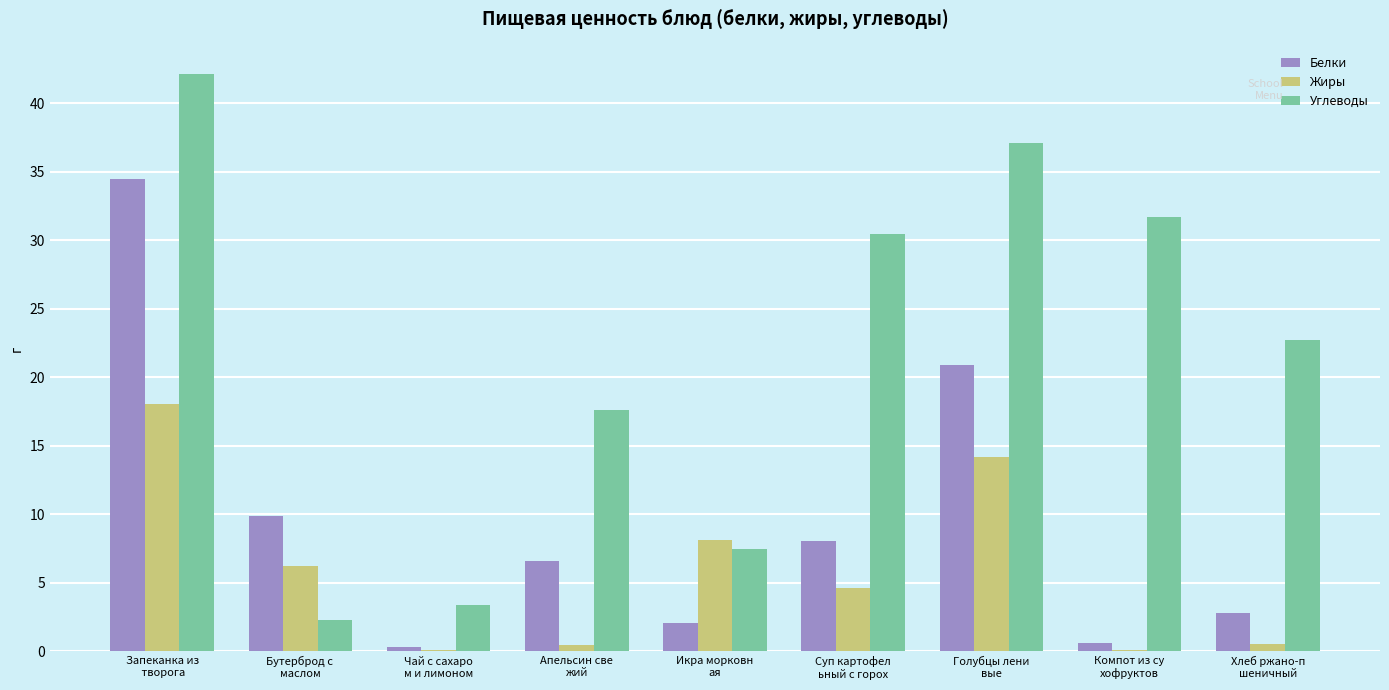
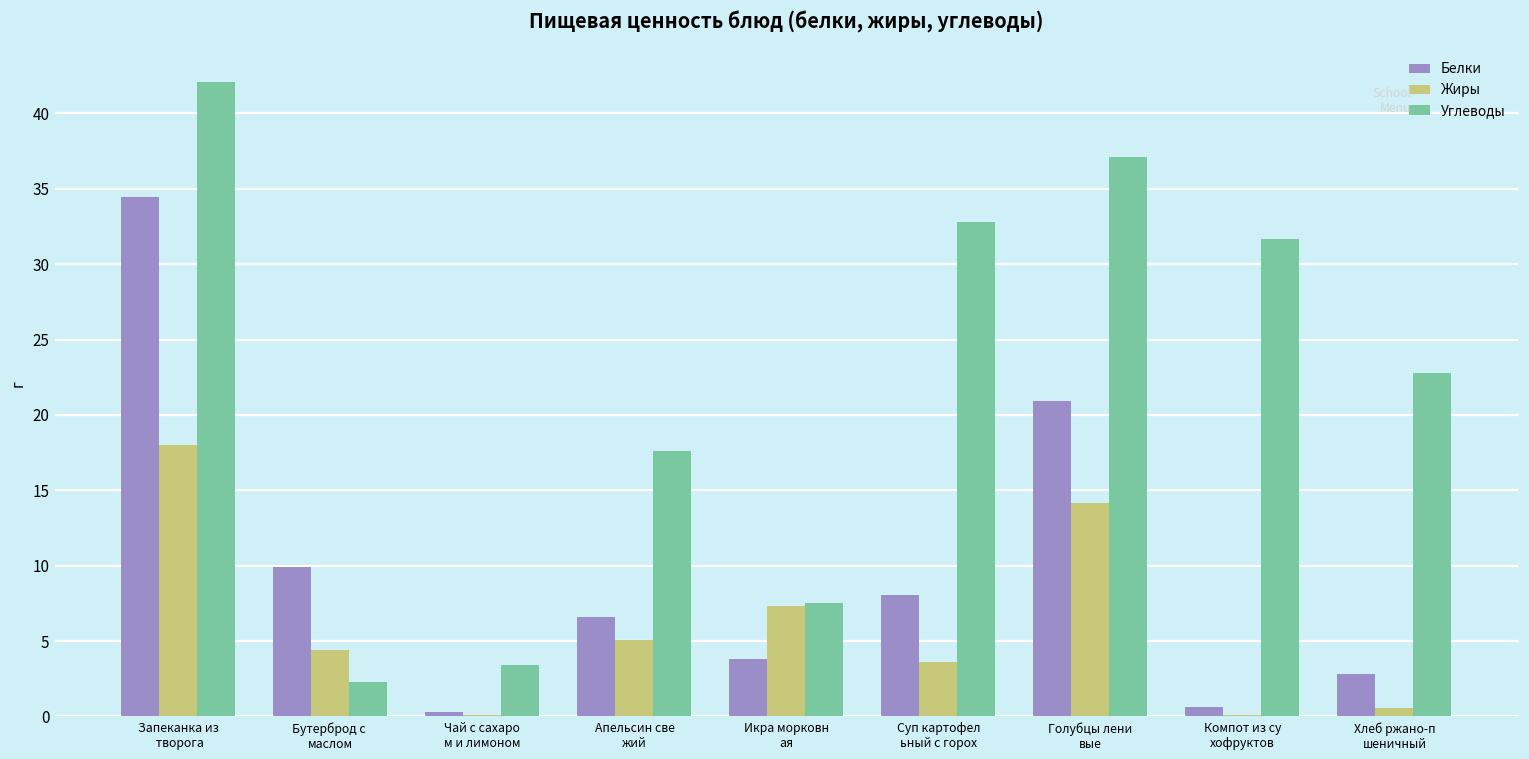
  {
    "Белки": {
      "Запеканка из творога": 34.5,
      "Бутерброд с маслом": 9.9,
      "Чай с сахаро м и лимоном": 0.3,
      "Апельсин све жий": 6.6,
-     "Икра морковн ая": 2.1,
+     "Икра морковн ая": 3.8,
      "Суп картофел ьный с горох": 8.1,
      "Голубцы лени вые": 20.9,
      "Компот из су хофруктов": 0.6,
      "Хлеб ржано-п шеничный": 2.8
    },
    "Жиры": {
      "Запеканка из творога": 18.0,
-     "Бутерброд с маслом": 6.2,
-     "Апельсин све жий": 0.5,
-     "Икра морковн ая": 8.1,
-     "Суп картофел ьный с горох": 4.7,
+     "Бутерброд с маслом": 4.4,
+     "Апельсин све жий": 5.0,
+     "Икра морковн ая": 7.3,
+     "Суп картофел ьный с горох": 3.6,
      "Голубцы лени вые": 14.2,
      "Хлеб ржано-п шеничный": 0.6
    },
    "Углеводы": {
      "Запеканка из творога": 42.1,
      "Бутерброд с маслом": 2.3,
      "Чай с сахаро м и лимоном": 3.4,
      "Апельсин све жий": 17.6,
      "Икра морковн ая": 7.5,
-     "Суп картофел ьный с горох": 30.5,
+     "Суп картофел ьный с горох": 32.8,
      "Голубцы лени вые": 37.1,
      "Компот из су хофруктов": 31.7,
      "Хлеб ржано-п шеничный": 22.8
    }
  }
